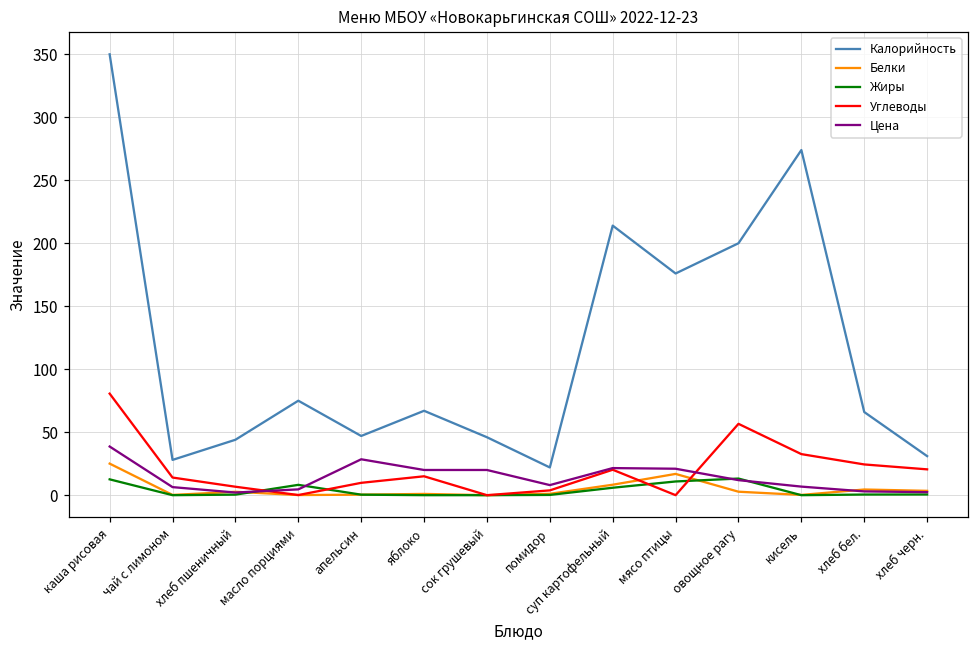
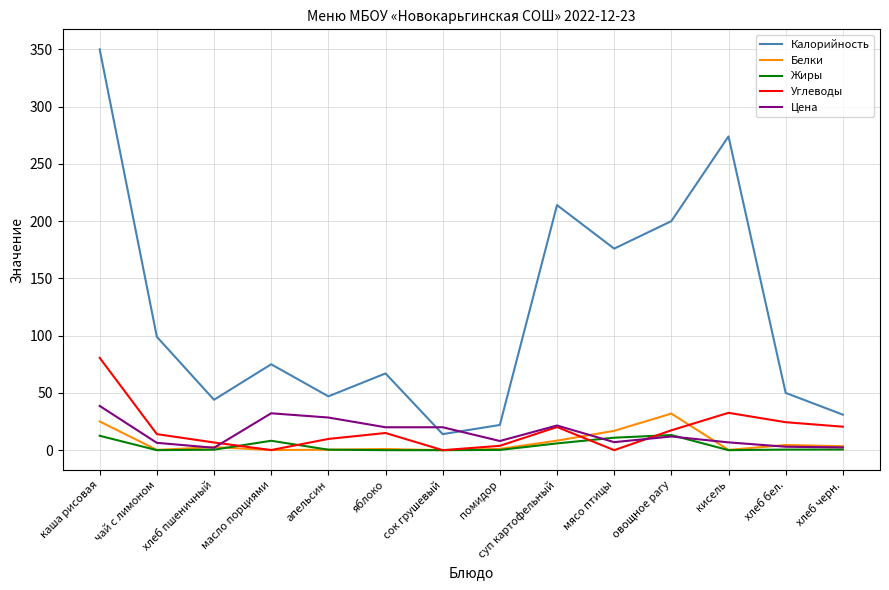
  {
    "Калорийность": {
      "каша рисовая": 350,
-     "чай с лимоном": 28,
+     "чай с лимоном": 99,
      "хлеб пшеничный": 44,
      "масло порциями": 75,
      "апельсин": 47,
      "яблоко": 67,
-     "сок грушевый": 46,
+     "сок грушевый": 14,
      "помидор": 22,
      "суп картофельный": 214,
      "мясо птицы": 176,
      "овощное рагу": 200,
      "кисель": 274,
-     "хлеб бел.": 66,
+     "хлеб бел.": 50,
      "хлеб черн.": 31
    },
    "Белки": {
      "каша рисовая": 25,
      "суп картофельный": 8,
      "мясо птицы": 17,
-     "овощное рагу": 3
+     "овощное рагу": 32
    },
    "Жиры": {
      "каша рисовая": 13,
      "масло порциями": 8,
      "суп картофельный": 6,
      "мясо птицы": 11,
      "хлеб бел.": 1
    },
    "Углеводы": {
      "каша рисовая": 81,
      "чай с лимоном": 14,
      "хлеб пшеничный": 7,
      "апельсин": 10,
      "яблоко": 15,
      "помидор": 4,
      "мясо птицы": 0,
-     "овощное рагу": 57,
+     "овощное рагу": 17,
      "кисель": 33,
      "хлеб бел.": 24,
      "хлеб черн.": 21
    },
    "Цена": {
      "каша рисовая": 39,
      "чай с лимоном": 6,
-     "масло порциями": 5,
+     "масло порциями": 32,
      "апельсин": 29,
      "яблоко": 20,
      "сок грушевый": 20,
      "помидор": 8,
-     "мясо птицы": 21,
+     "мясо птицы": 7,
      "кисель": 7
    }
  }
